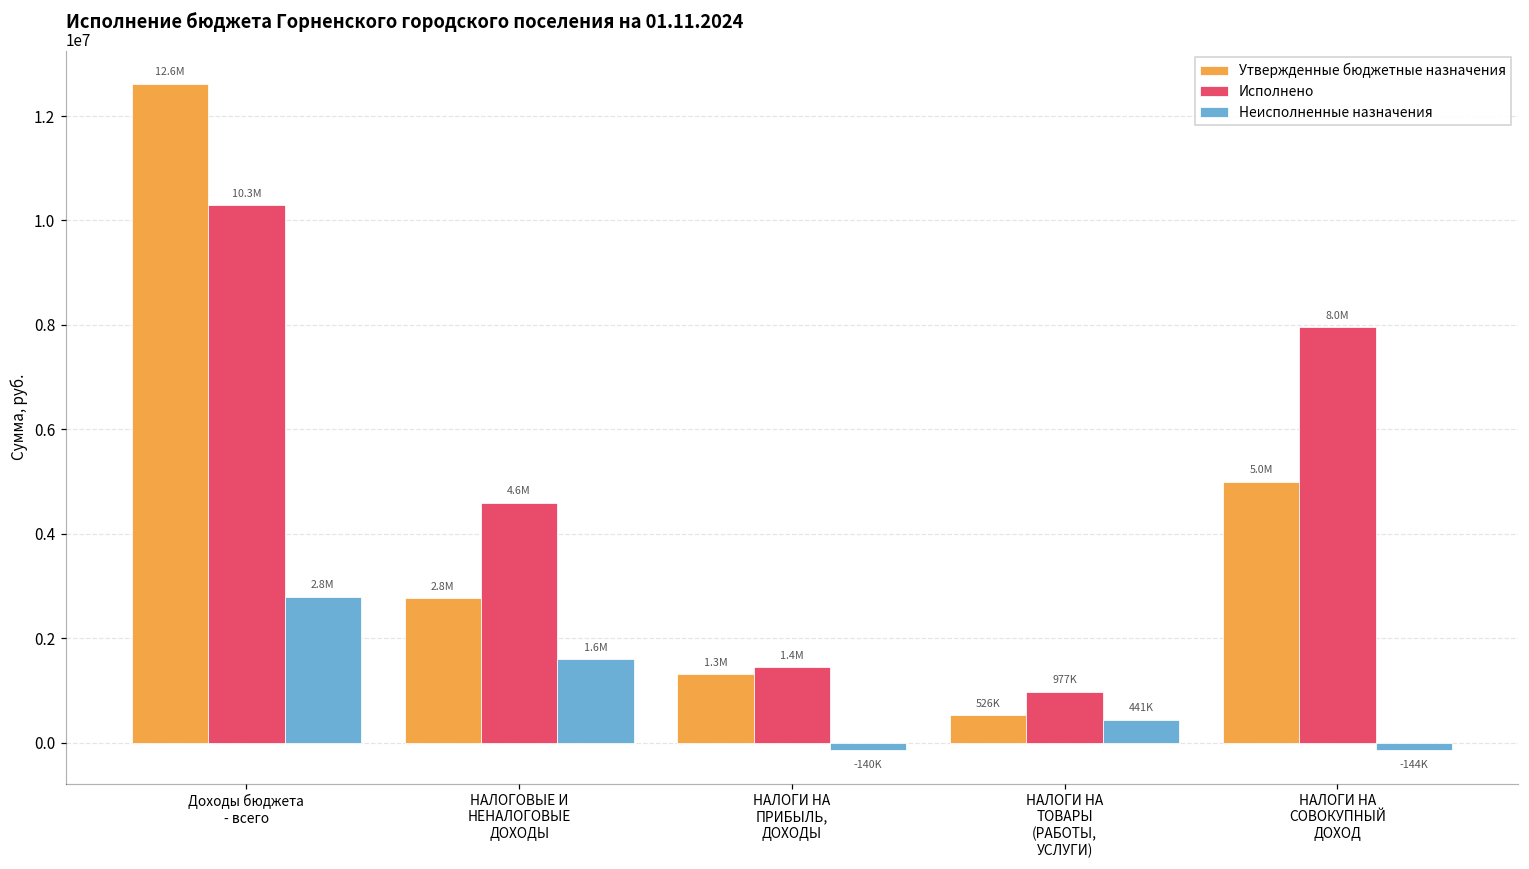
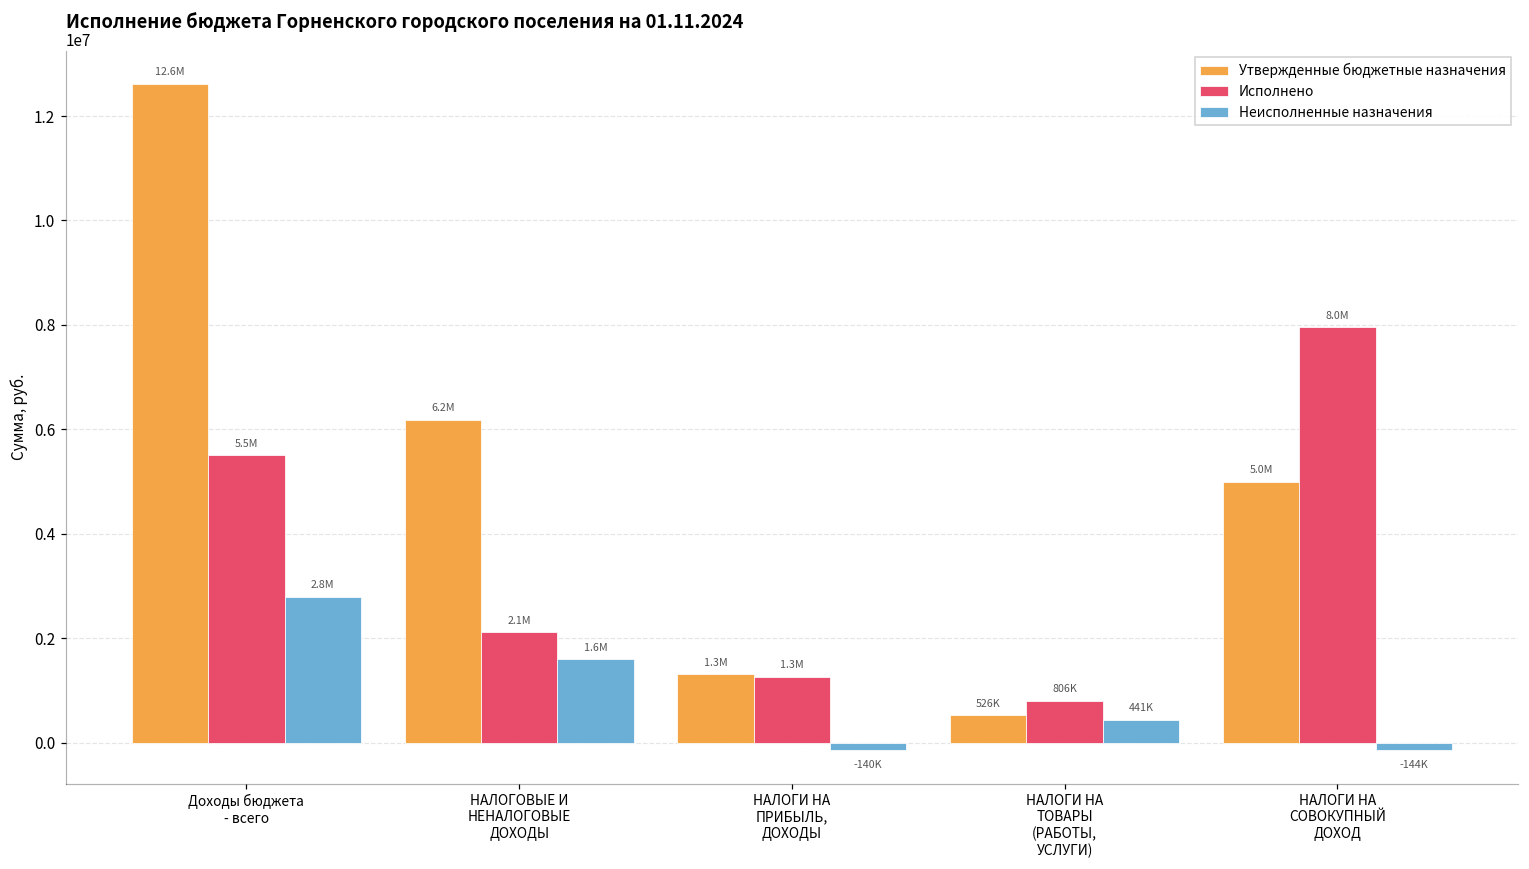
  {
    "Утвержденные бюджетные назначения": {
      "Доходы бюджета - всего": "12.6M",
-     "НАЛОГОВЫЕ И НЕНАЛОГОВЫЕ ДОХОДЫ": "2.8M",
+     "НАЛОГОВЫЕ И НЕНАЛОГОВЫЕ ДОХОДЫ": "6.2M",
      "НАЛОГИ НА ПРИБЫЛЬ, ДОХОДЫ": "1.3M",
      "НАЛОГИ НА ТОВАРЫ (РАБОТЫ, УСЛУГИ)": "526K",
      "НАЛОГИ НА СОВОКУПНЫЙ ДОХОД": "5.0M"
    },
    "Исполнено": {
-     "Доходы бюджета - всего": "10.3M",
-     "НАЛОГОВЫЕ И НЕНАЛОГОВЫЕ ДОХОДЫ": "4.6M",
-     "НАЛОГИ НА ПРИБЫЛЬ, ДОХОДЫ": "1.4M",
-     "НАЛОГИ НА ТОВАРЫ (РАБОТЫ, УСЛУГИ)": "977K",
+     "Доходы бюджета - всего": "5.5M",
+     "НАЛОГОВЫЕ И НЕНАЛОГОВЫЕ ДОХОДЫ": "2.1M",
+     "НАЛОГИ НА ПРИБЫЛЬ, ДОХОДЫ": "1.3M",
+     "НАЛОГИ НА ТОВАРЫ (РАБОТЫ, УСЛУГИ)": "806K",
      "НАЛОГИ НА СОВОКУПНЫЙ ДОХОД": "8.0M"
    },
    "Неисполненные назначения": {
      "Доходы бюджета - всего": "2.8M",
      "НАЛОГОВЫЕ И НЕНАЛОГОВЫЕ ДОХОДЫ": "1.6M",
      "НАЛОГИ НА ПРИБЫЛЬ, ДОХОДЫ": "-140K",
      "НАЛОГИ НА ТОВАРЫ (РАБОТЫ, УСЛУГИ)": "441K",
      "НАЛОГИ НА СОВОКУПНЫЙ ДОХОД": "-144K"
    }
  }
